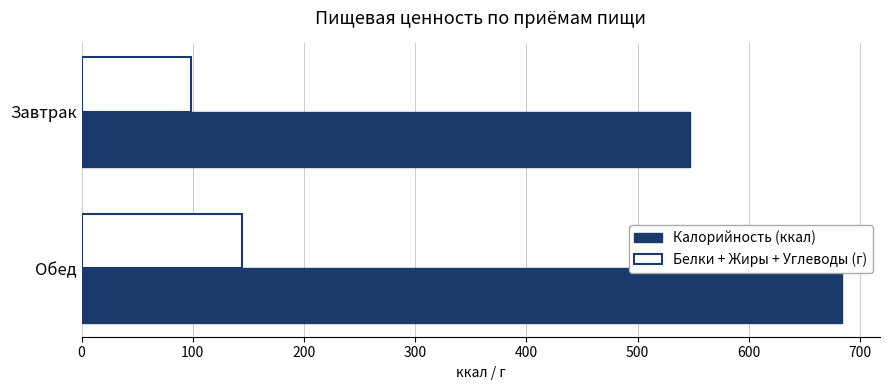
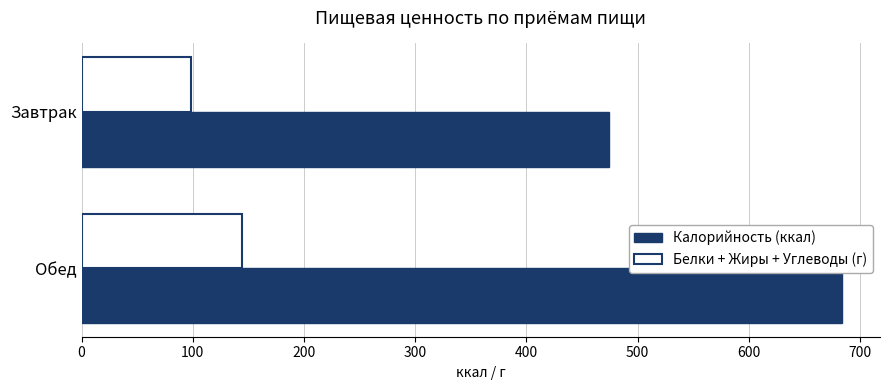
  {
    "Калорийность (ккал)": {
-     "Завтрак": 547,
+     "Завтрак": 475,
      "Обед": 684
    },
    "Белки + Жиры + Углеводы (г)": {
      "Завтрак": 99,
      "Обед": 144
    }
  }
